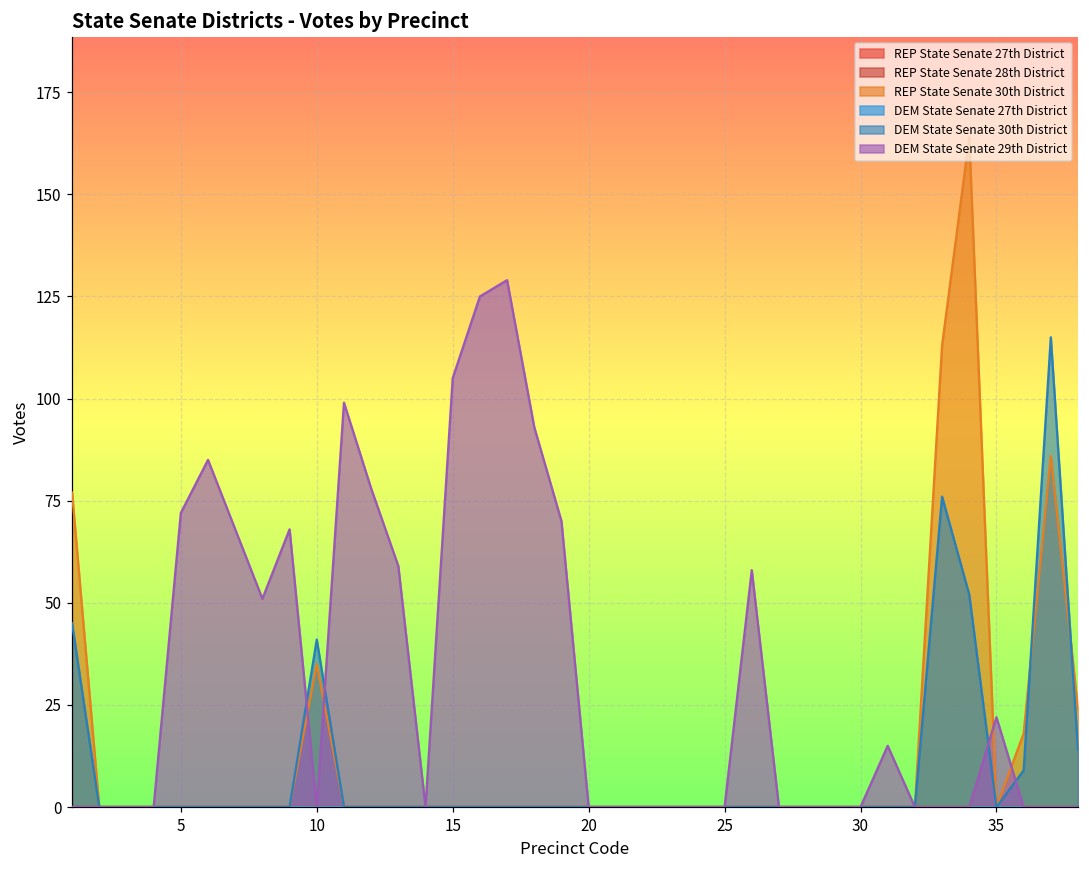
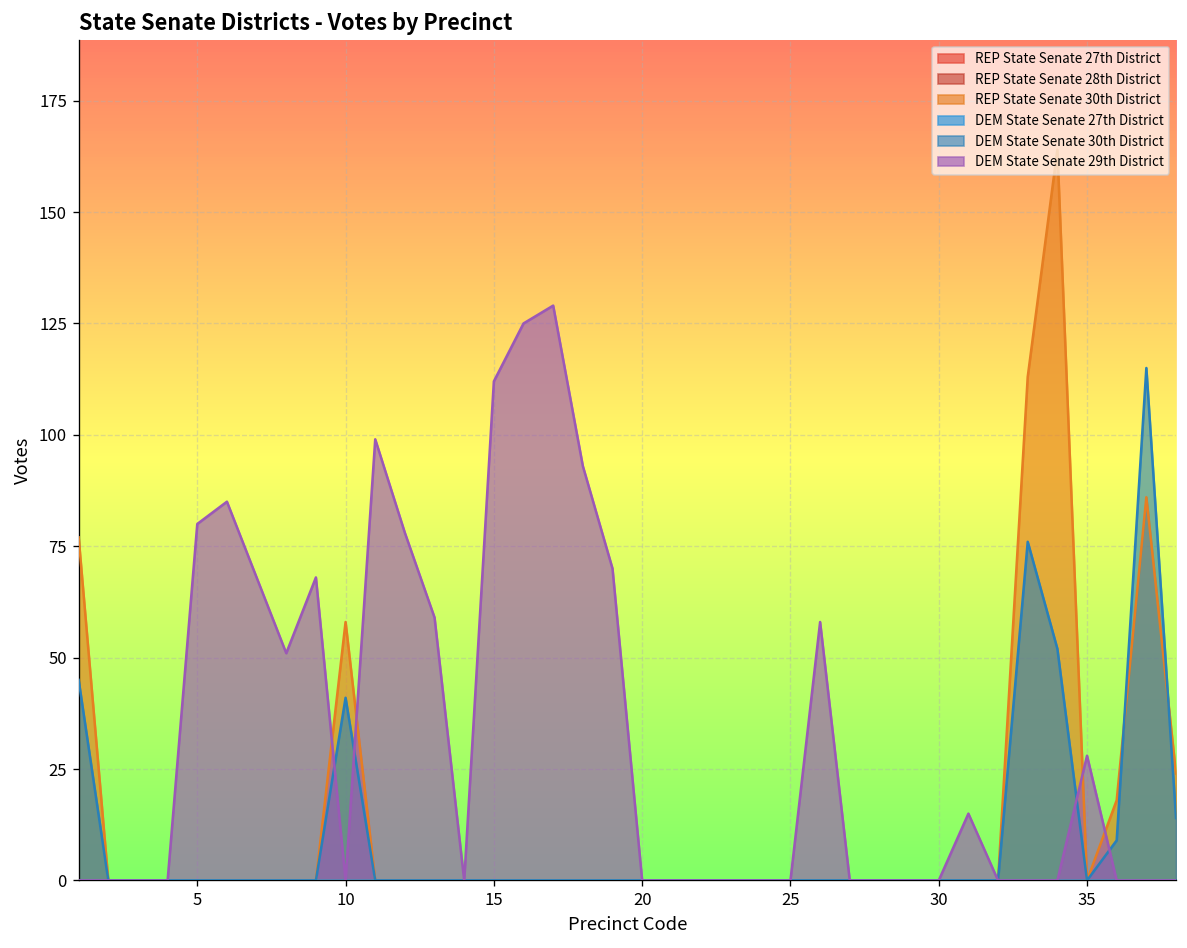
  {
    "REP State Senate 30th District": {
-     "10": 35
+     "10": 58
    },
    "DEM State Senate 29th District": {
-     "5": 72,
-     "15": 105,
-     "35": 22
+     "5": 80,
+     "15": 112,
+     "35": 28
    }
  }
